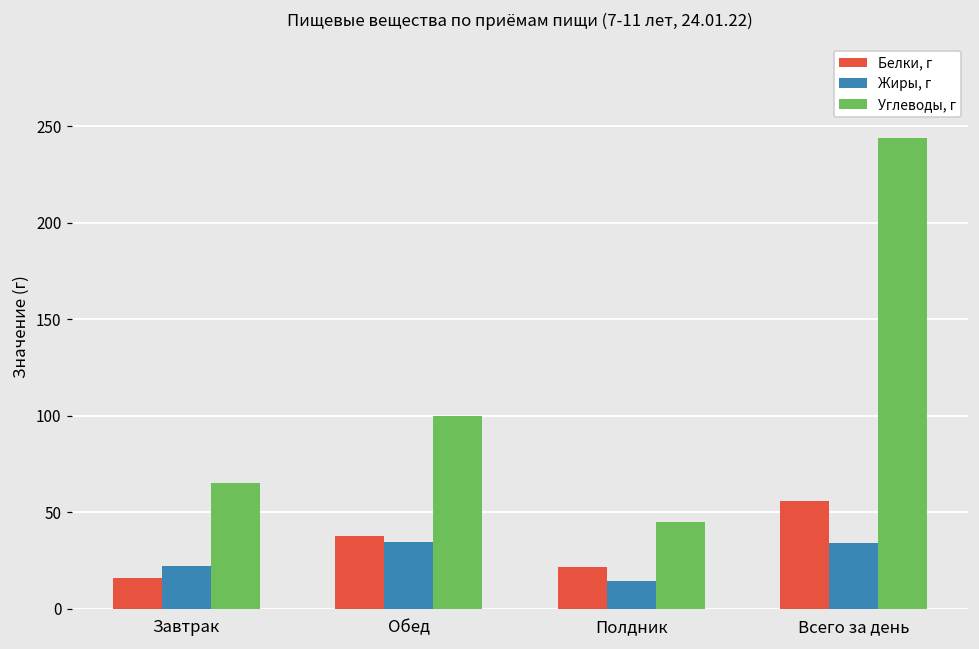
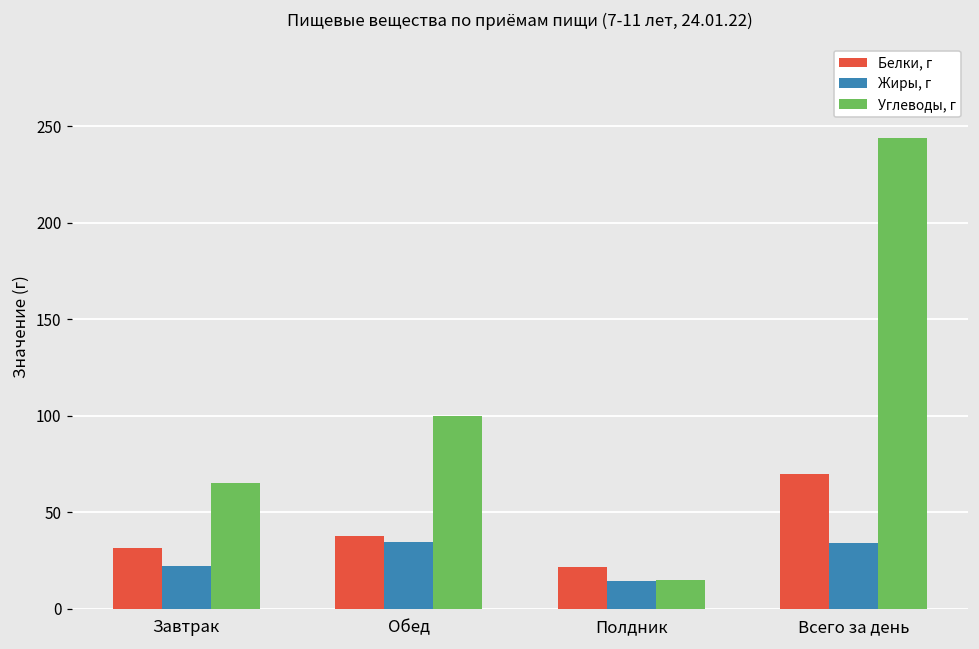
  {
    "Белки, г": {
-     "Завтрак": 16,
+     "Завтрак": 31,
      "Обед": 38,
      "Полдник": 22,
-     "Всего за день": 56
+     "Всего за день": 70
    },
    "Жиры, г": {
      "Завтрак": 22,
      "Обед": 35,
      "Полдник": 15,
      "Всего за день": 34
    },
    "Углеводы, г": {
      "Завтрак": 65,
      "Обед": 100,
-     "Полдник": 45,
+     "Полдник": 15,
      "Всего за день": 244
    }
  }
